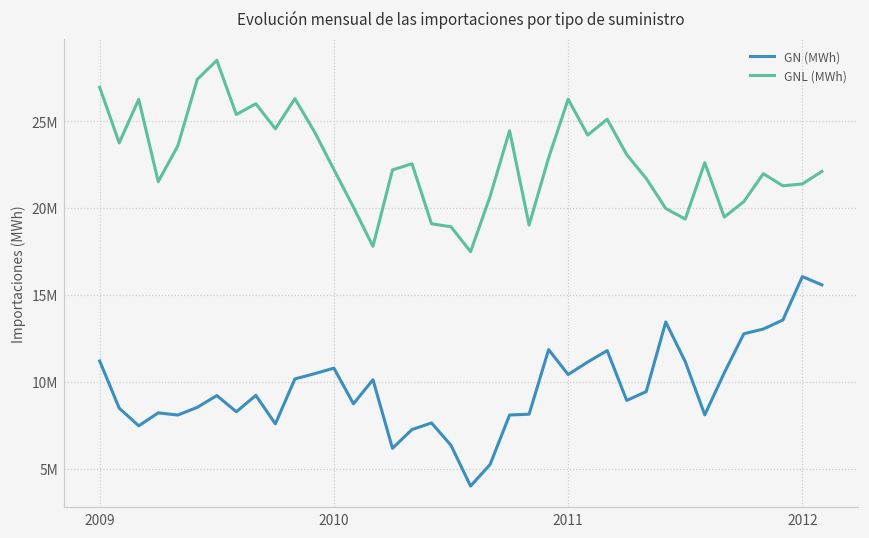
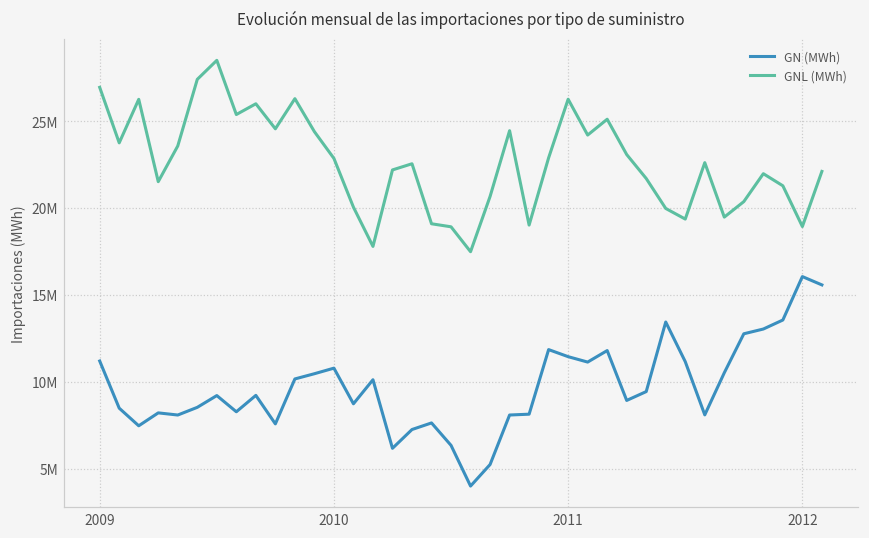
  {
    "GN (MWh)": {
      "2009": 11200000,
      "2010": 10800000,
-     "2011": 10400000,
+     "2011": 11400000,
      "2012": 16100000
    },
    "GNL (MWh)": {
      "2009": 26900000,
-     "2010": 22200000,
+     "2010": 22800000,
      "2011": 26300000,
-     "2012": 21400000
+     "2012": 18900000
    }
  }
